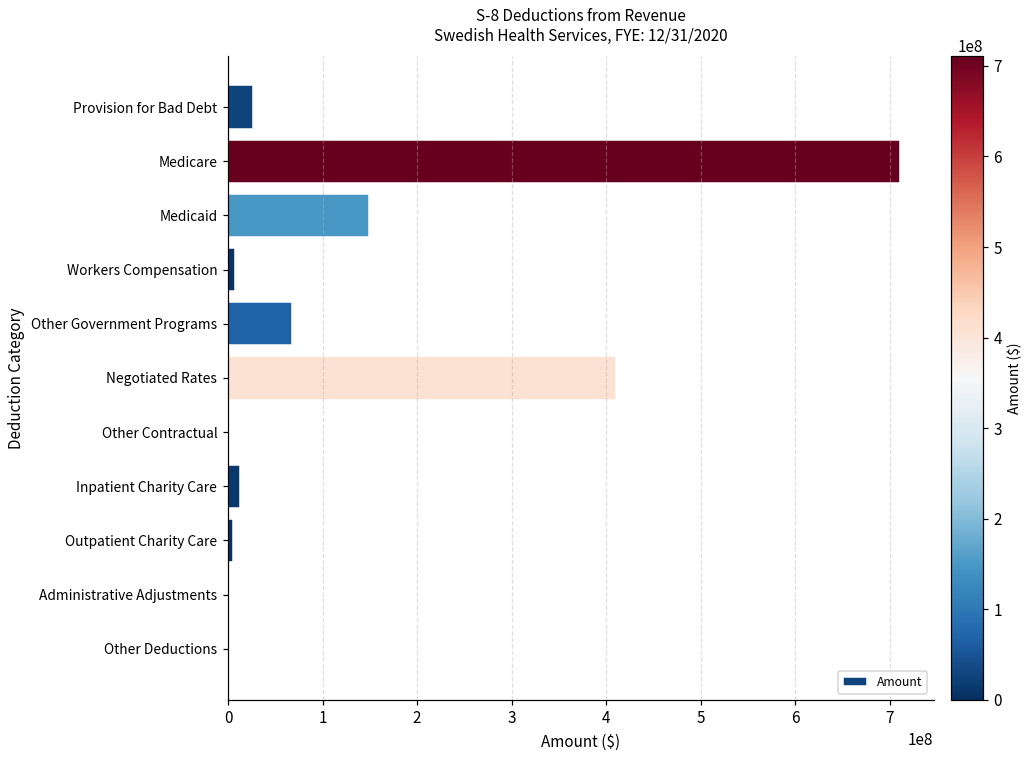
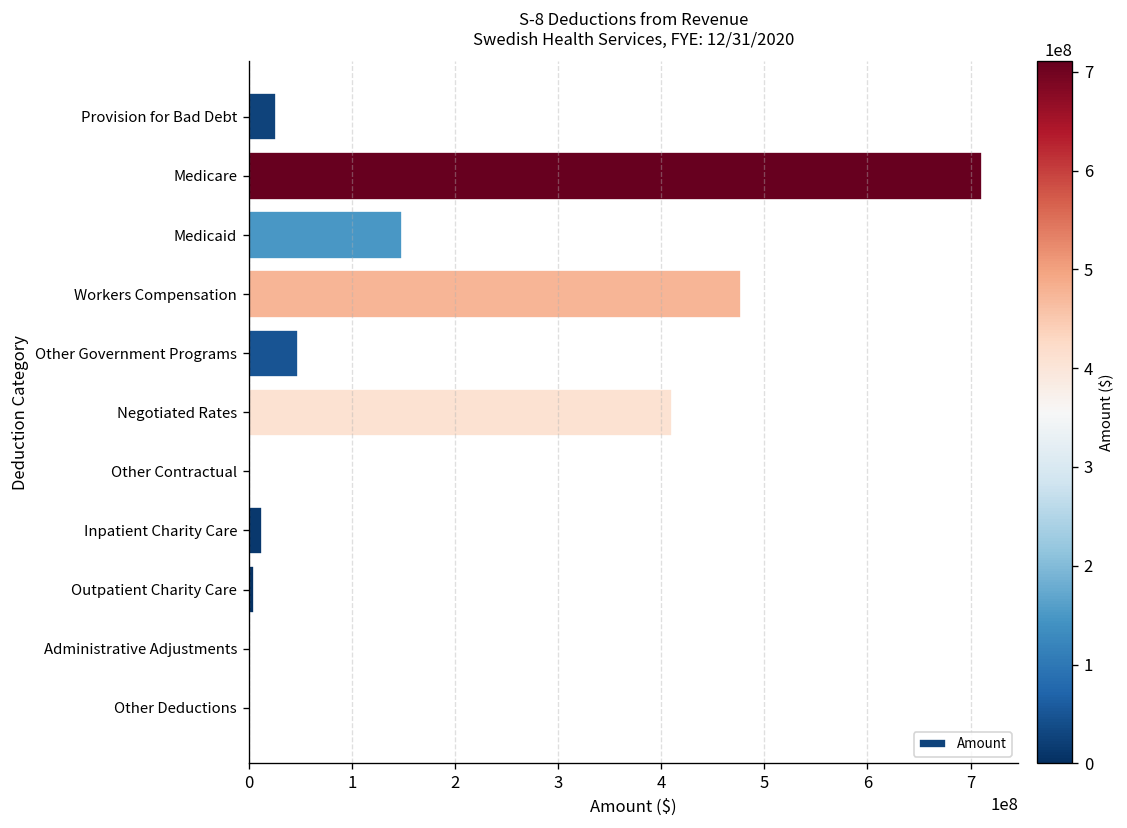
  {
    "Provision for Bad Debt": 30000000,
    "Medicare": 710000000,
    "Medicaid": 150000000,
-   "Workers Compensation": 10000000,
-   "Other Government Programs": 70000000,
+   "Workers Compensation": 480000000,
+   "Other Government Programs": 50000000,
    "Negotiated Rates": 410000000,
    "Inpatient Charity Care": 10000000,
    "Outpatient Charity Care": 10000000,
    "Administrative Adjustments": 0,
    "Other Deductions": 0
  }
